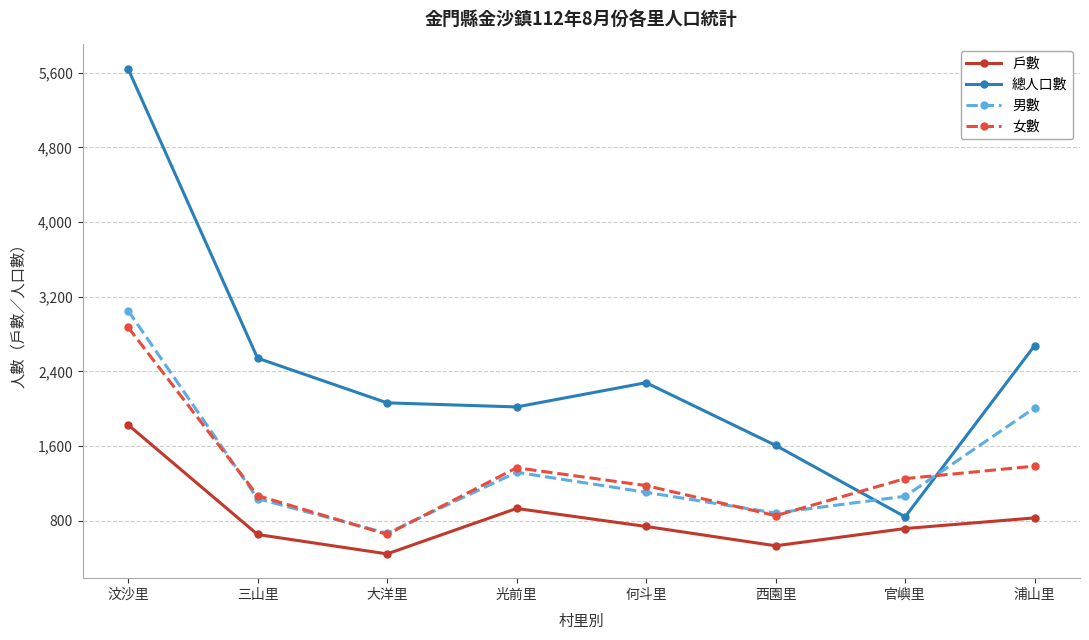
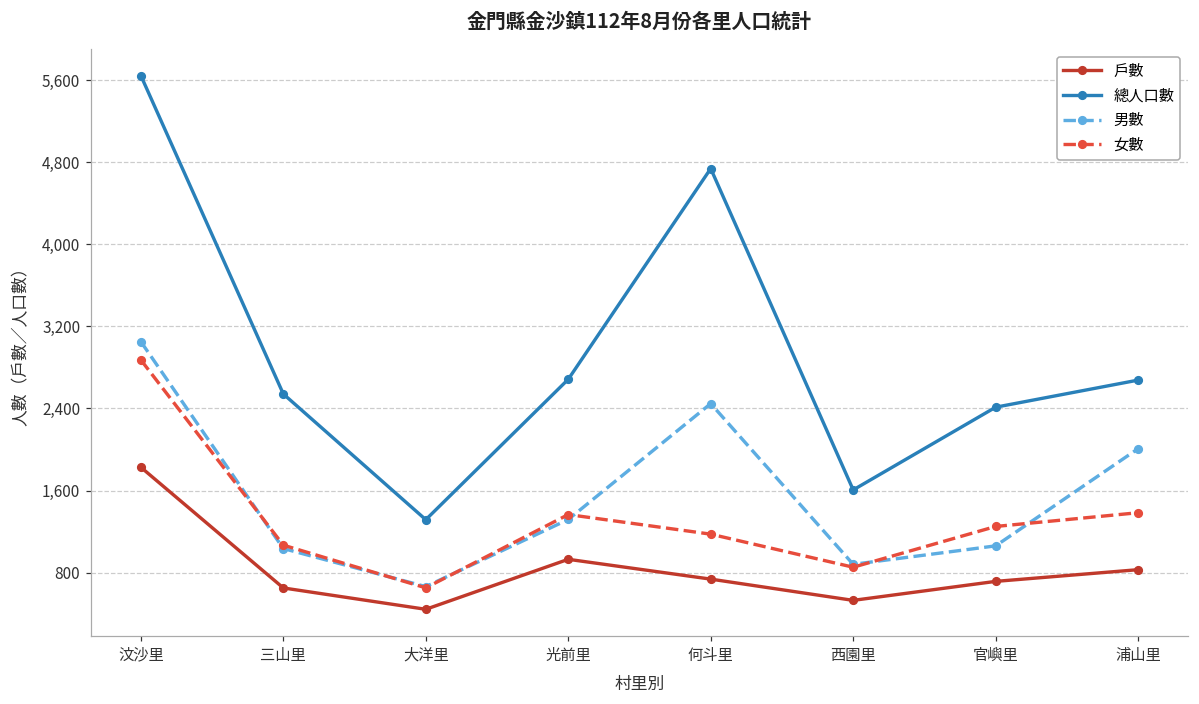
  {
    "總人口數": {
      "汶沙里": "5,600",
      "三山里": "2,500",
-     "大洋里": "2,100",
-     "光前里": "2,000",
-     "何斗里": "2,300",
+     "大洋里": "1,300",
+     "光前里": "2,700",
+     "何斗里": "4,700",
      "西園里": "1,600",
-     "官嶼里": "800",
+     "官嶼里": "2,400",
      "浦山里": "2,700"
    },
    "男數": {
      "汶沙里": "3,100",
      "三山里": "1,000",
      "光前里": "1,300",
-     "何斗里": "1,100",
+     "何斗里": "2,400",
      "西園里": "900",
      "官嶼里": "1,100",
      "浦山里": "2,000"
    }
  }
